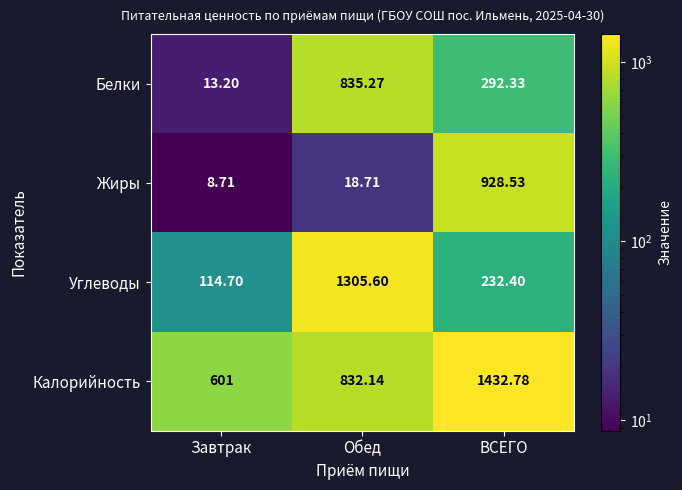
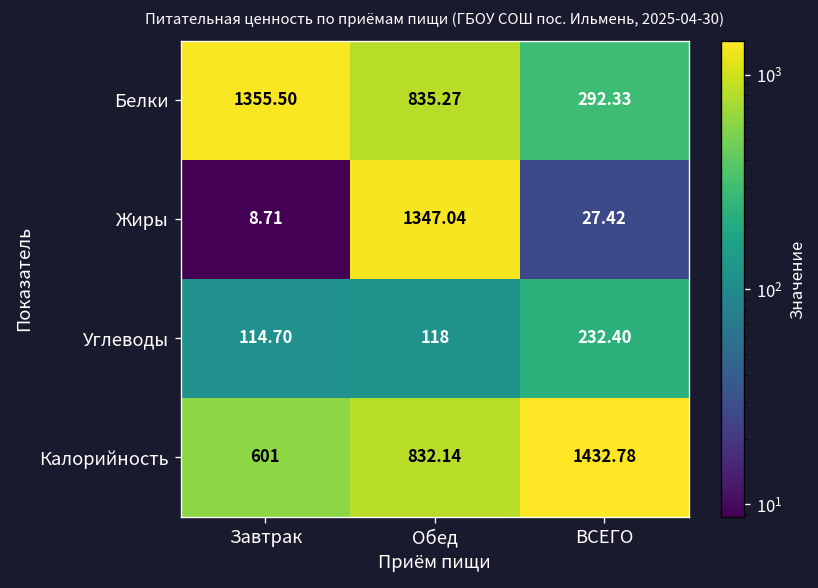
  {
    "Белки": {
-     "Завтрак": 13.20,
+     "Завтрак": 1355.50,
      "Обед": 835.27,
      "ВСЕГО": 292.33
    },
    "Жиры": {
      "Завтрак": 8.71,
-     "Обед": 18.71,
-     "ВСЕГО": 928.53
+     "Обед": 1347.04,
+     "ВСЕГО": 27.42
    },
    "Углеводы": {
      "Завтрак": 114.70,
-     "Обед": 1305.60,
+     "Обед": 118,
      "ВСЕГО": 232.40
    },
    "Калорийность": {
      "Завтрак": 601,
      "Обед": 832.14,
      "ВСЕГО": 1432.78
    }
  }
